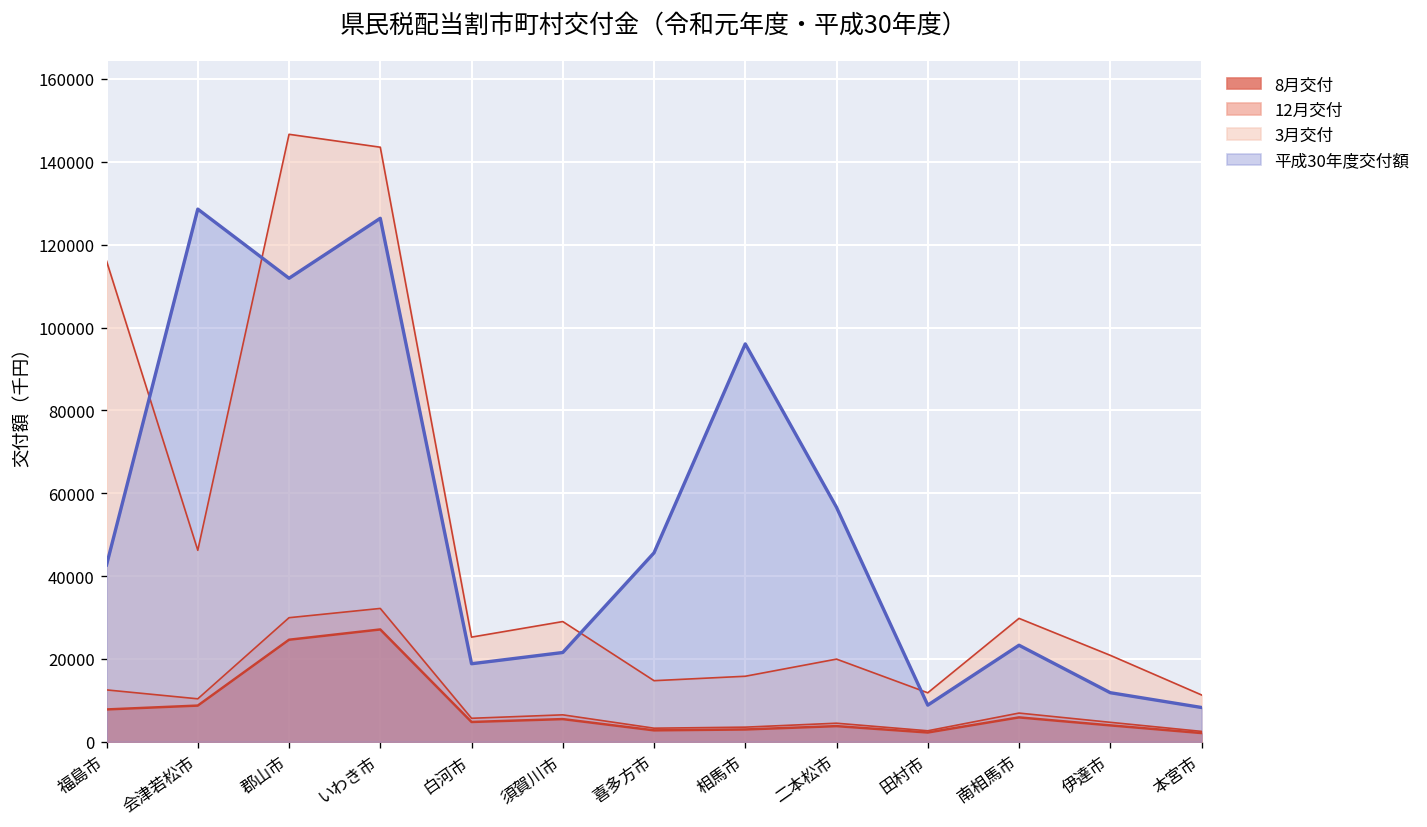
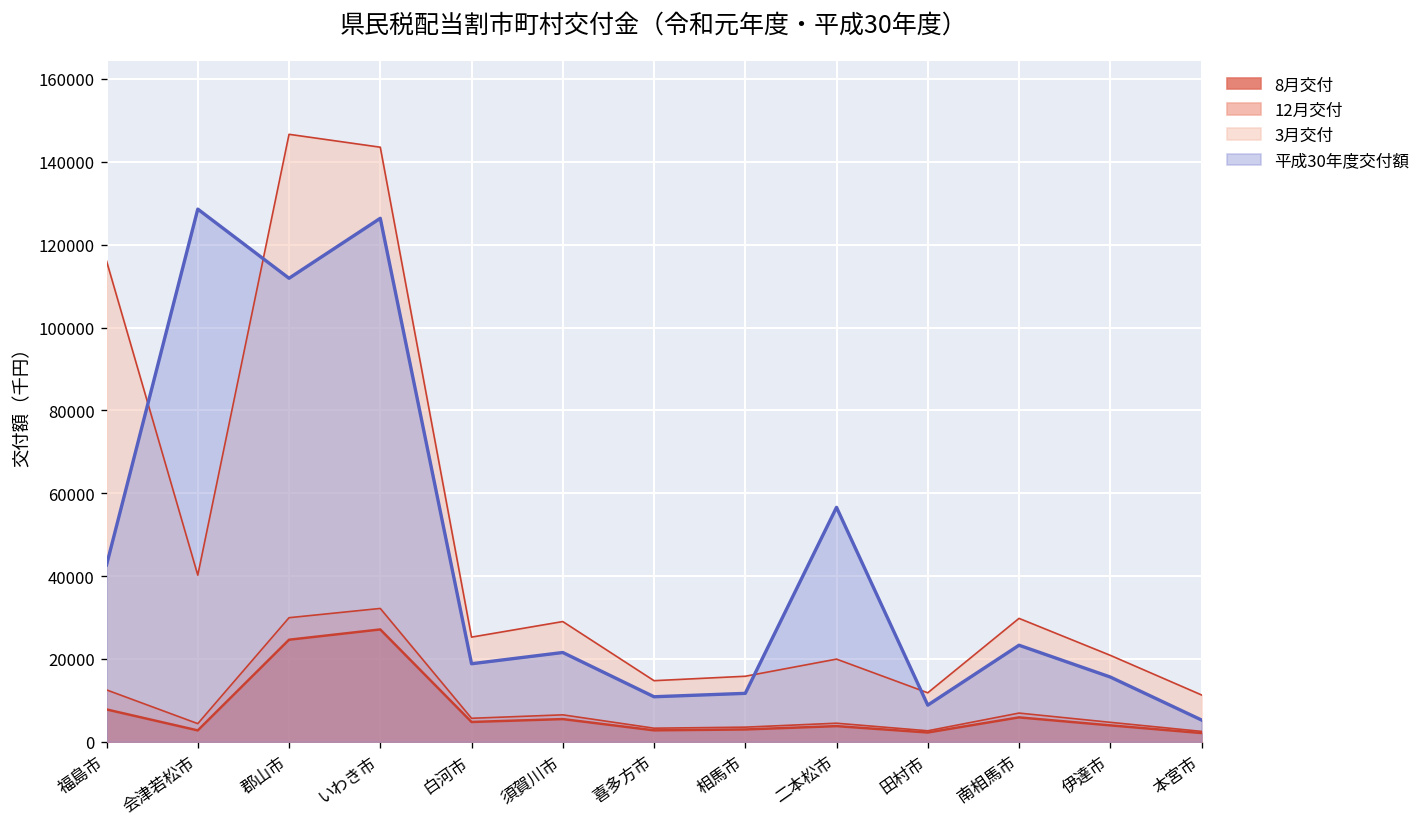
  {
    "8月交付": {
      "福島市": 8000,
-     "会津若松市": 9000,
+     "会津若松市": 3000,
      "郡山市": 25000,
      "いわき市": 27000,
      "白河市": 5000,
      "須賀川市": 5000,
      "南相馬市": 6000
    },
    "平成30年度交付額": {
      "福島市": 43000,
      "会津若松市": 129000,
      "郡山市": 112000,
      "いわき市": 126000,
      "白河市": 19000,
      "須賀川市": 22000,
-     "喜多方市": 46000,
-     "相馬市": 96000,
+     "喜多方市": 11000,
+     "相馬市": 12000,
      "二本松市": 57000,
      "田村市": 9000,
      "南相馬市": 23000,
-     "伊達市": 12000,
-     "本宮市": 8000
+     "伊達市": 16000,
+     "本宮市": 5000
    }
  }
